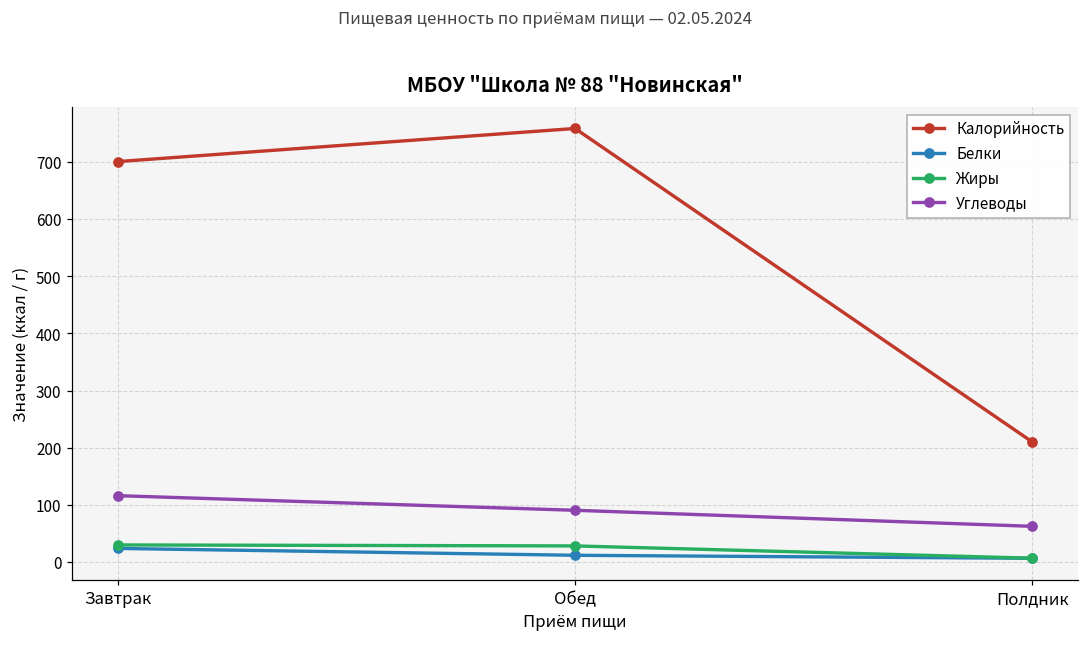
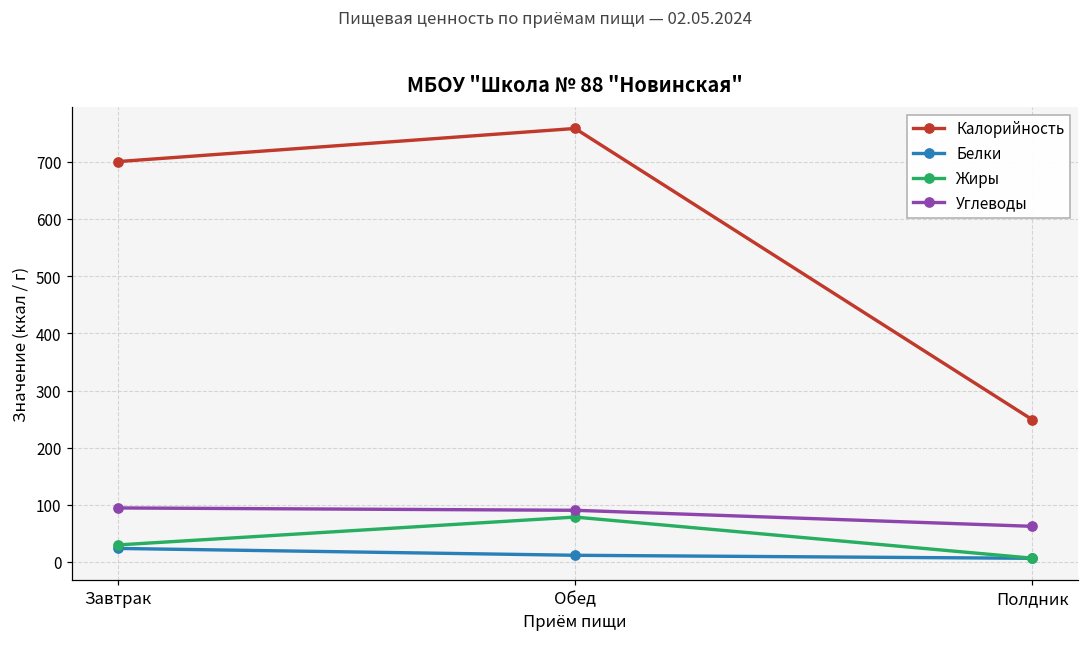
  {
    "Калорийность": {
      "Завтрак": 700,
      "Обед": 760,
-     "Полдник": 210
+     "Полдник": 250
    },
    "Белки": {
      "Завтрак": 20,
      "Обед": 10
    },
    "Жиры": {
      "Завтрак": 30,
-     "Обед": 30
+     "Обед": 80
    },
    "Углеводы": {
-     "Завтрак": 120,
+     "Завтрак": 90,
      "Обед": 90,
      "Полдник": 60
    }
  }
